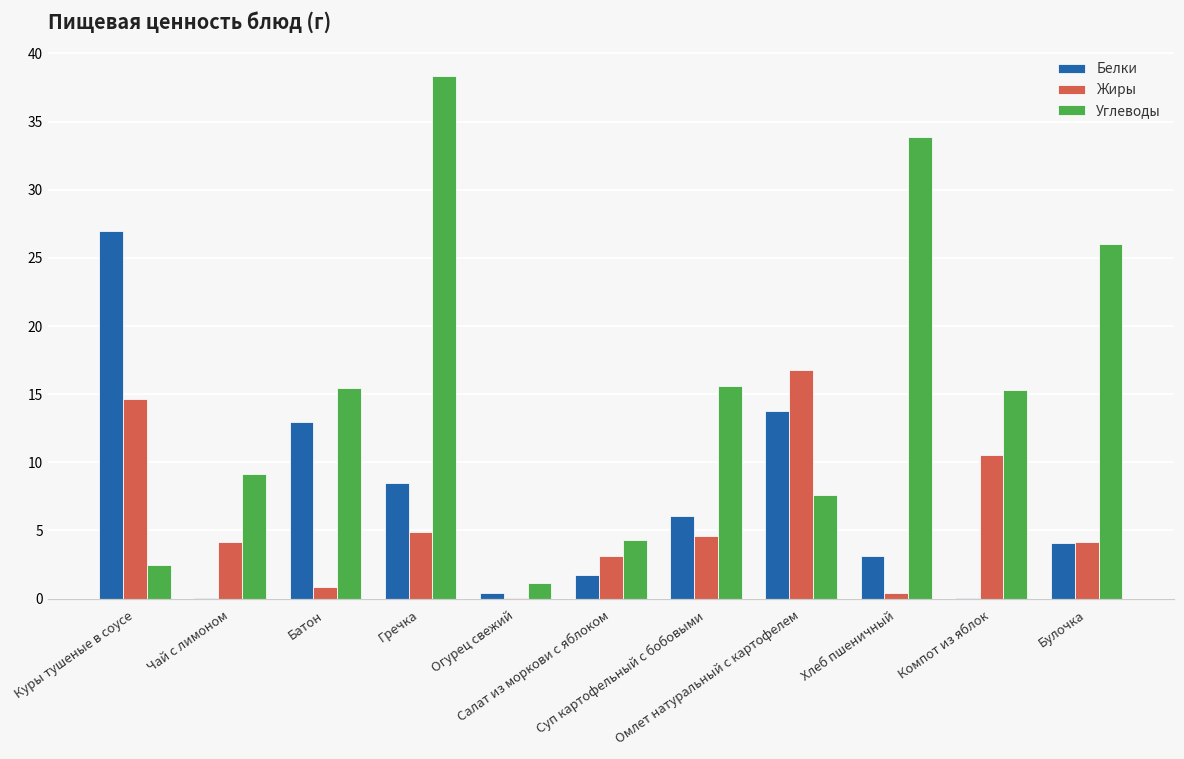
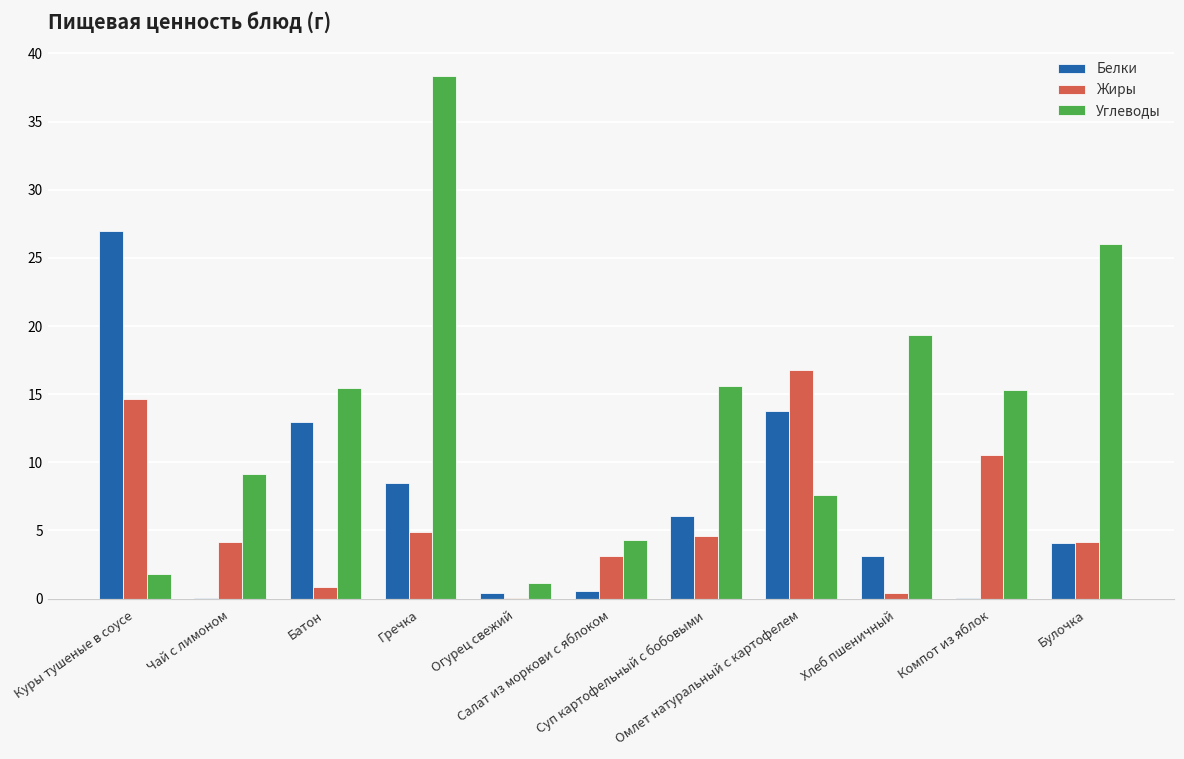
  {
    "Белки": {
      "Куры тушеные в соусе": 27.0,
      "Батон": 13.0,
      "Гречка": 8.5,
      "Огурец свежий": 0.4,
-     "Салат из моркови с яблоком": 1.7,
+     "Салат из моркови с яблоком": 0.6,
      "Суп картофельный с бобовыми": 6.0,
      "Омлет натуральный с картофелем": 13.7,
      "Хлеб пшеничный": 3.2,
      "Булочка": 4.1
    },
    "Жиры": {
      "Куры тушеные в соусе": 14.6,
      "Чай с лимоном": 4.2,
      "Батон": 0.8,
      "Гречка": 4.9,
      "Салат из моркови с яблоком": 3.1,
      "Суп картофельный с бобовыми": 4.6,
      "Омлет натуральный с картофелем": 16.7,
      "Хлеб пшеничный": 0.4,
      "Компот из яблок": 10.6,
      "Булочка": 4.1
    },
    "Углеводы": {
-     "Куры тушеные в соусе": 2.5,
+     "Куры тушеные в соусе": 1.8,
      "Чай с лимоном": 9.2,
      "Батон": 15.4,
      "Гречка": 38.3,
      "Огурец свежий": 1.1,
      "Салат из моркови с яблоком": 4.3,
      "Суп картофельный с бобовыми": 15.6,
      "Омлет натуральный с картофелем": 7.6,
-     "Хлеб пшеничный": 33.9,
+     "Хлеб пшеничный": 19.3,
      "Компот из яблок": 15.3,
      "Булочка": 26.0
    }
  }
